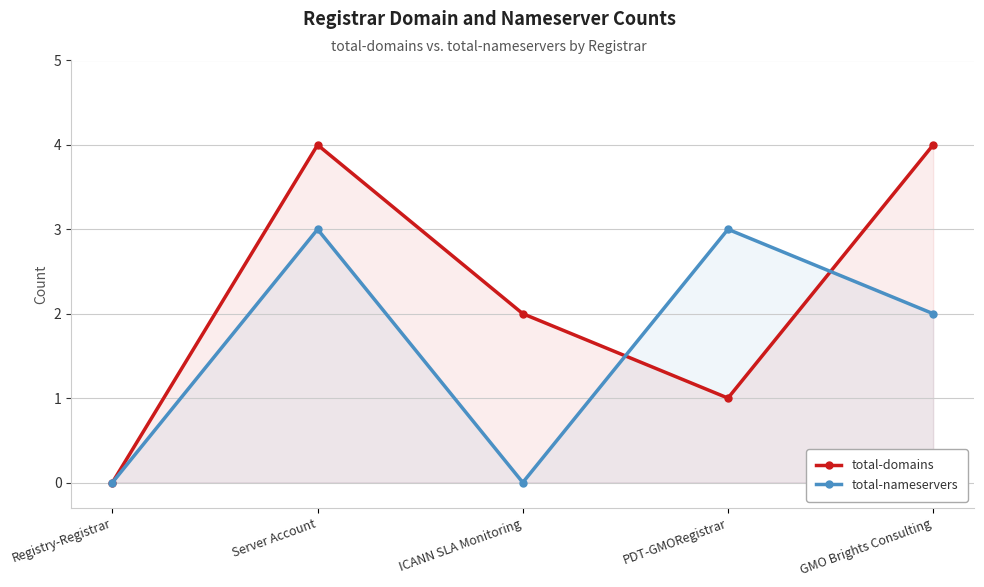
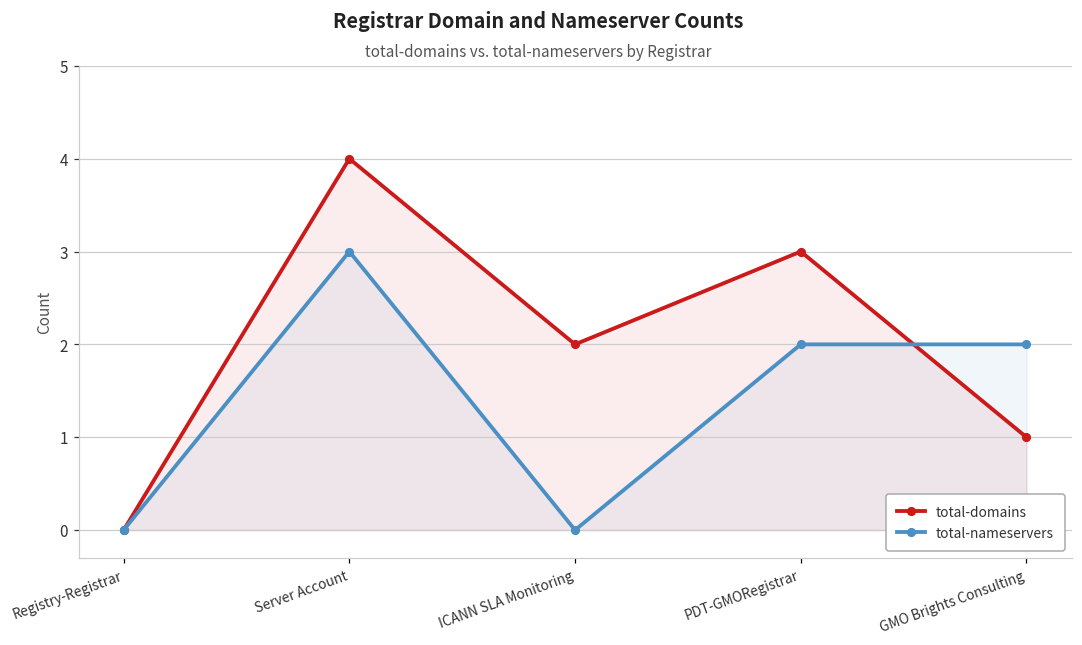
  {
    "total-domains": {
      "Server Account": 4,
      "ICANN SLA Monitoring": 2,
-     "PDT-GMORegistrar": 1,
-     "GMO Brights Consulting": 4
+     "PDT-GMORegistrar": 3,
+     "GMO Brights Consulting": 1
    },
    "total-nameservers": {
      "Server Account": 3,
      "ICANN SLA Monitoring": 0,
-     "PDT-GMORegistrar": 3,
+     "PDT-GMORegistrar": 2,
      "GMO Brights Consulting": 2
    }
  }
